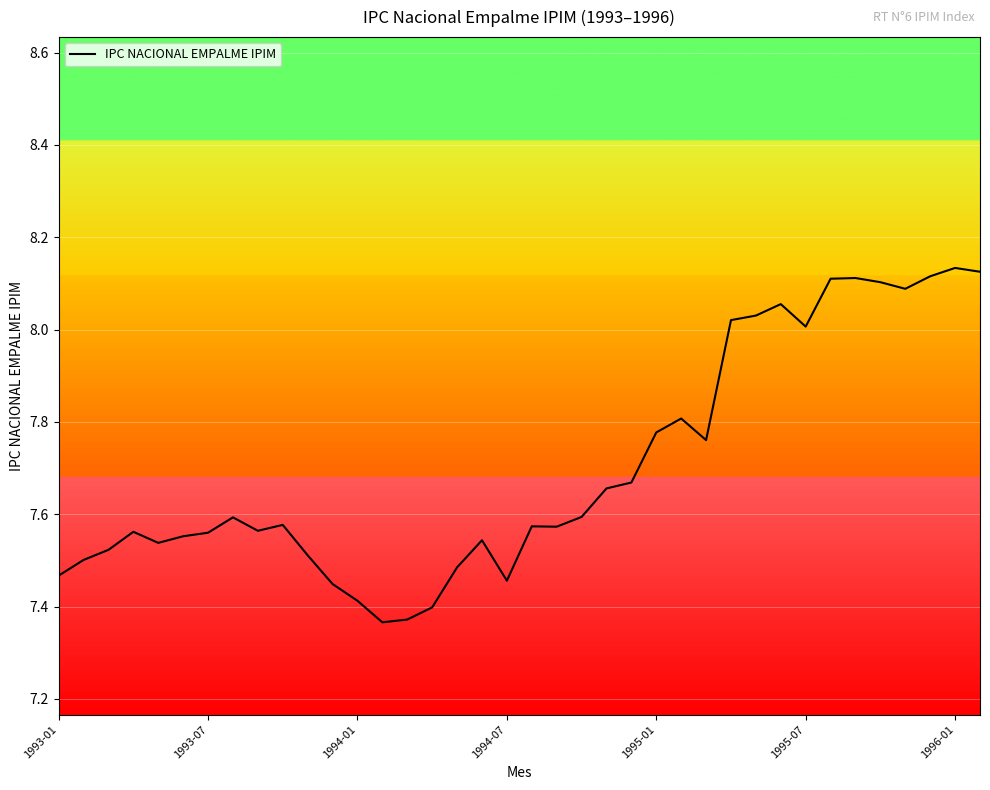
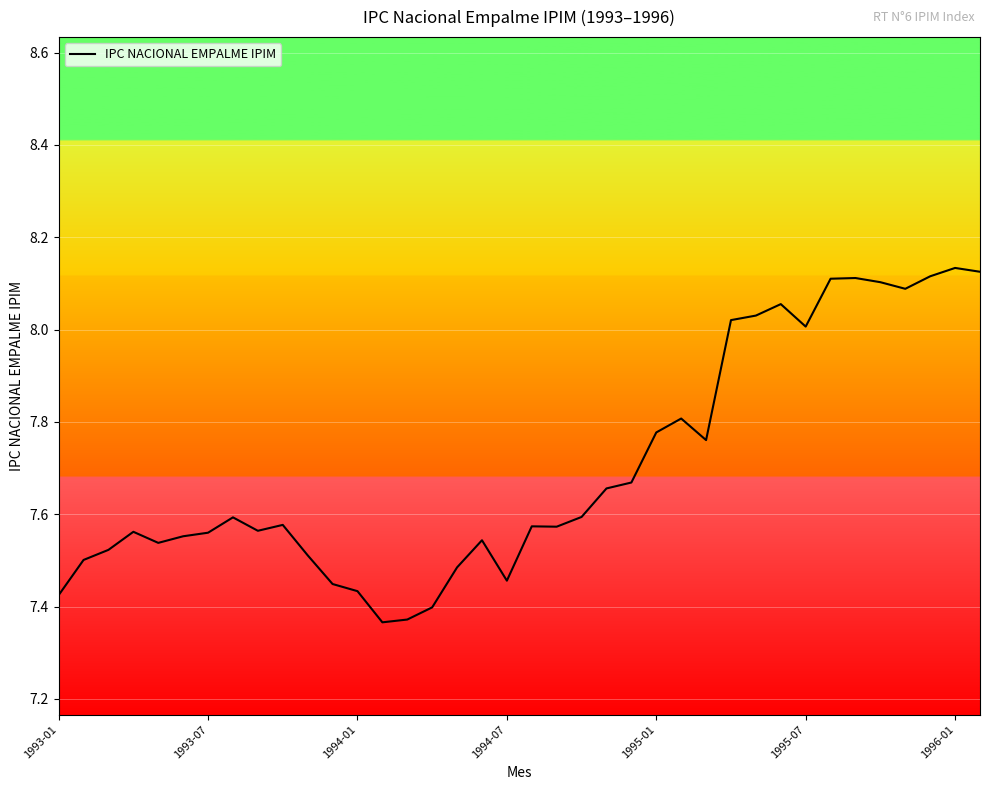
  {
-   "1993-01": 7.47,
+   "1993-01": 7.42,
    "1993-07": 7.56,
-   "1994-01": 7.41,
+   "1994-01": 7.43,
    "1994-07": 7.46,
    "1995-01": 7.78,
    "1995-07": 8.01,
    "1996-01": 8.13
  }
